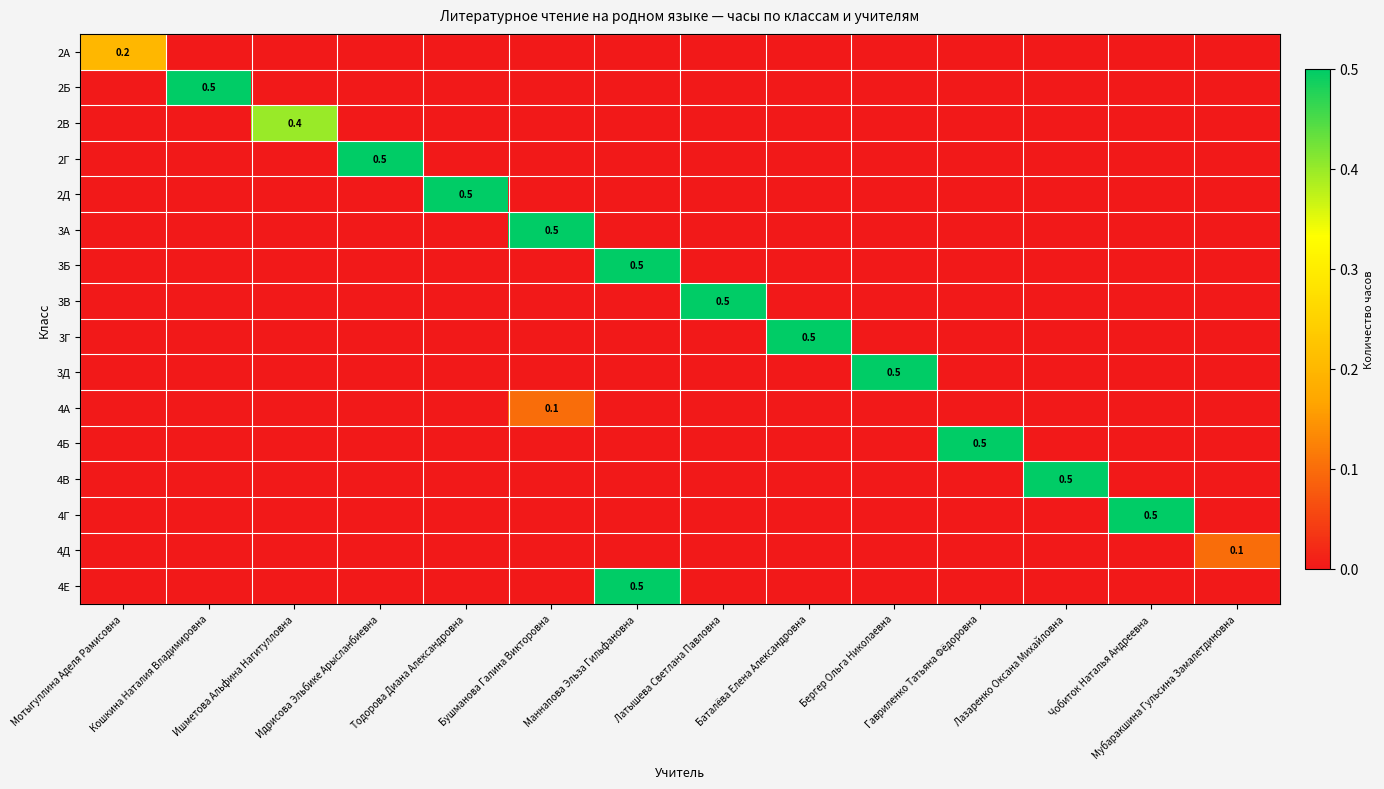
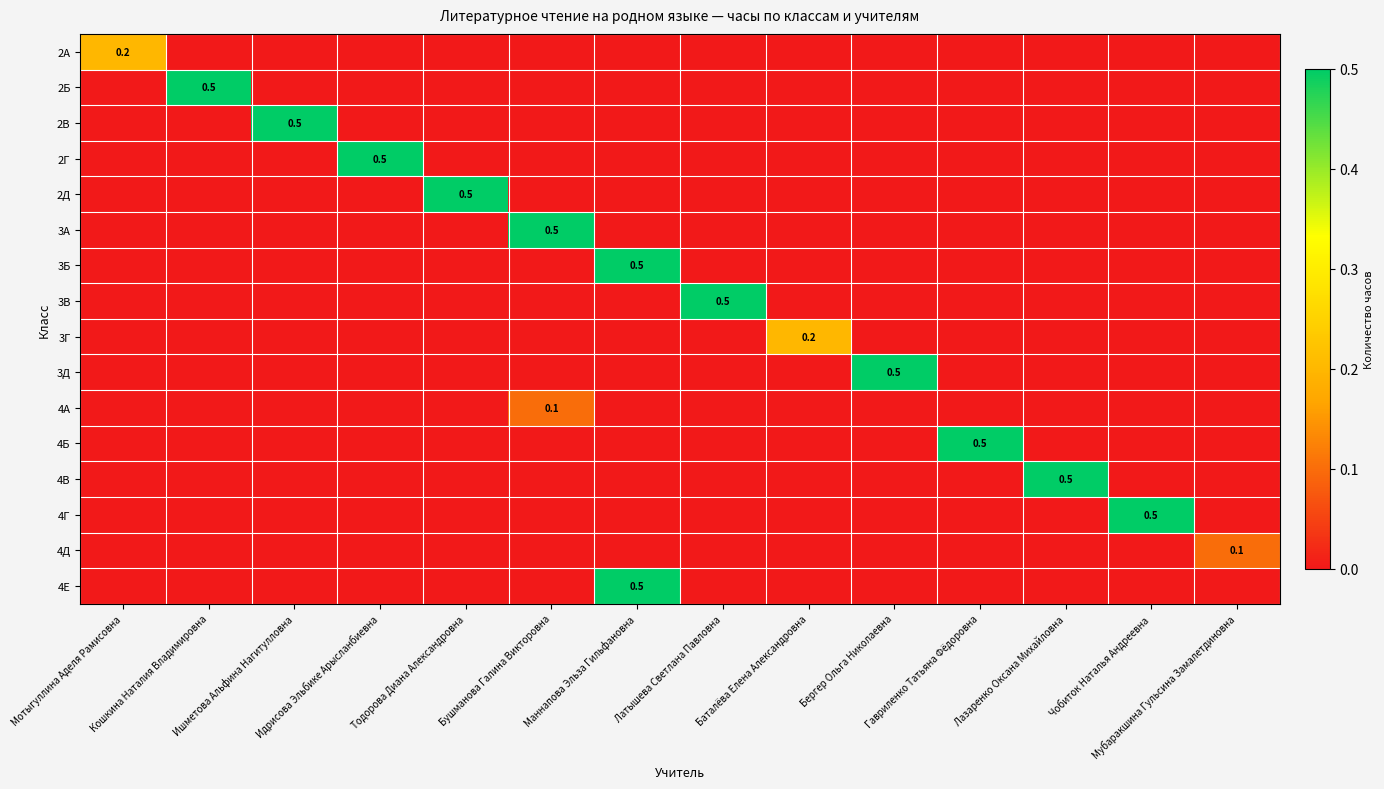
  {
    "2А": {
      "Мотыгуллина Аделя Рамисовна": 0.2
    },
    "2Б": {
      "Кошкина Наталия Владимировна": 0.5
    },
    "2В": {
-     "Ишметова Альфина Нагитулловна": 0.4
+     "Ишметова Альфина Нагитулловна": 0.5
    },
    "2Г": {
      "Идрисова Эльбике Арысланбиевна": 0.5
    },
    "2Д": {
      "Тодорова Диана Александровна": 0.5
    },
    "3А": {
      "Бушманова Галина Викторовна": 0.5
    },
    "3Б": {
      "Маннапова Эльза Гильфановна": 0.5
    },
    "3В": {
      "Латышева Светлана Павловна": 0.5
    },
    "3Г": {
-     "Баталёва Елена Александровна": 0.5
+     "Баталёва Елена Александровна": 0.2
    },
    "3Д": {
      "Бергер Ольга Николаевна": 0.5
    },
    "4А": {
      "Бушманова Галина Викторовна": 0.1
    },
    "4Б": {
      "Гавриленко Татьяна Фёдоровна": 0.5
    },
    "4В": {
      "Лазаренко Оксана Михайловна": 0.5
    },
    "4Г": {
      "Чобиток Наталья Андреевна": 0.5
    },
    "4Д": {
      "Мубаракшина Гульсина Замалетдиновна": 0.1
    },
    "4Е": {
      "Маннапова Эльза Гильфановна": 0.5
    }
  }
